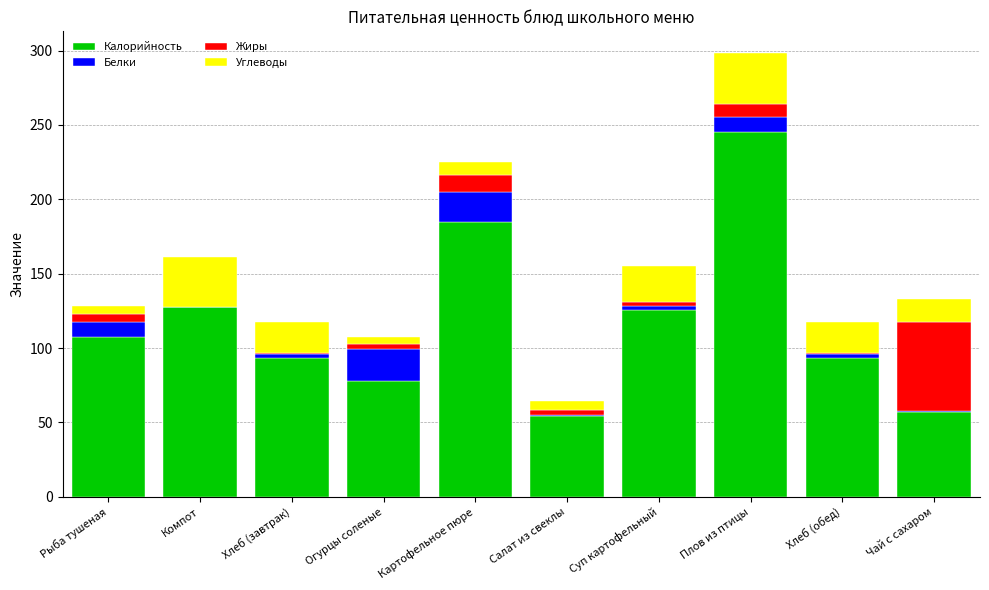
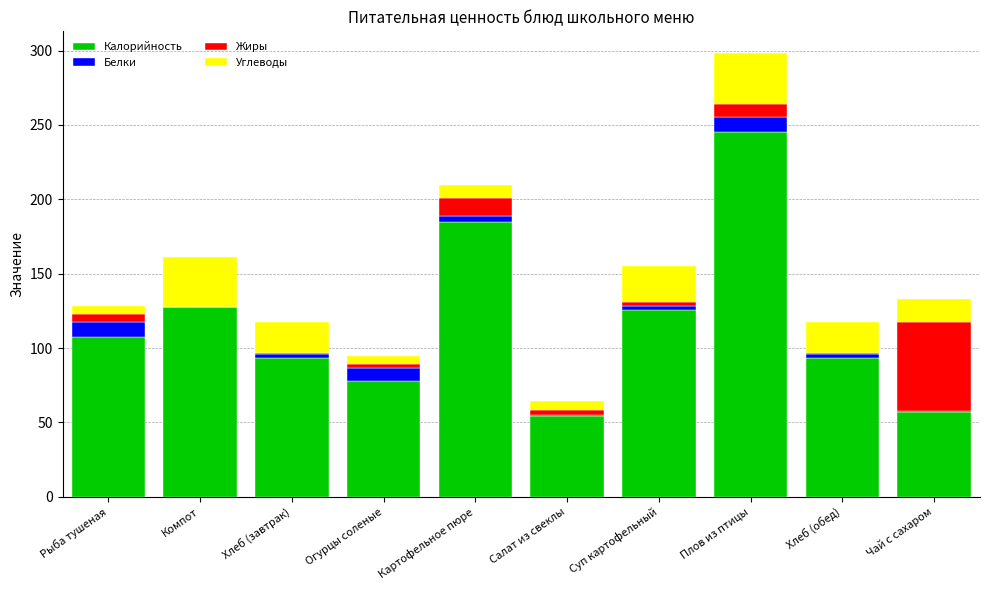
  {
    "Калорийность": {
      "Рыба тушеная": 107,
      "Компот": 128,
      "Хлеб (завтрак)": 93,
      "Огурцы соленые": 78,
      "Картофельное пюре": 185,
      "Салат из свеклы": 54,
      "Суп картофельный": 126,
      "Плов из птицы": 245,
      "Хлеб (обед)": 93,
      "Чай с сахаром": 57
    },
    "Белки": {
      "Рыба тушеная": 10,
      "Хлеб (завтрак)": 3,
-     "Огурцы соленые": 21,
-     "Картофельное пюре": 20,
+     "Огурцы соленые": 8,
+     "Картофельное пюре": 4,
      "Суп картофельный": 3,
      "Плов из птицы": 10,
      "Хлеб (обед)": 3
    },
    "Жиры": {
      "Рыба тушеная": 5,
      "Компот": 0,
      "Огурцы соленые": 3,
      "Картофельное пюре": 12,
      "Салат из свеклы": 3,
      "Суп картофельный": 3,
      "Плов из птицы": 8,
      "Чай с сахаром": 60
    },
    "Углеводы": {
      "Рыба тушеная": 5,
      "Компот": 34,
      "Хлеб (завтрак)": 21,
      "Огурцы соленые": 5,
      "Картофельное пюре": 9,
      "Салат из свеклы": 6,
      "Суп картофельный": 24,
      "Плов из птицы": 34,
      "Хлеб (обед)": 21,
      "Чай с сахаром": 15
    }
  }
